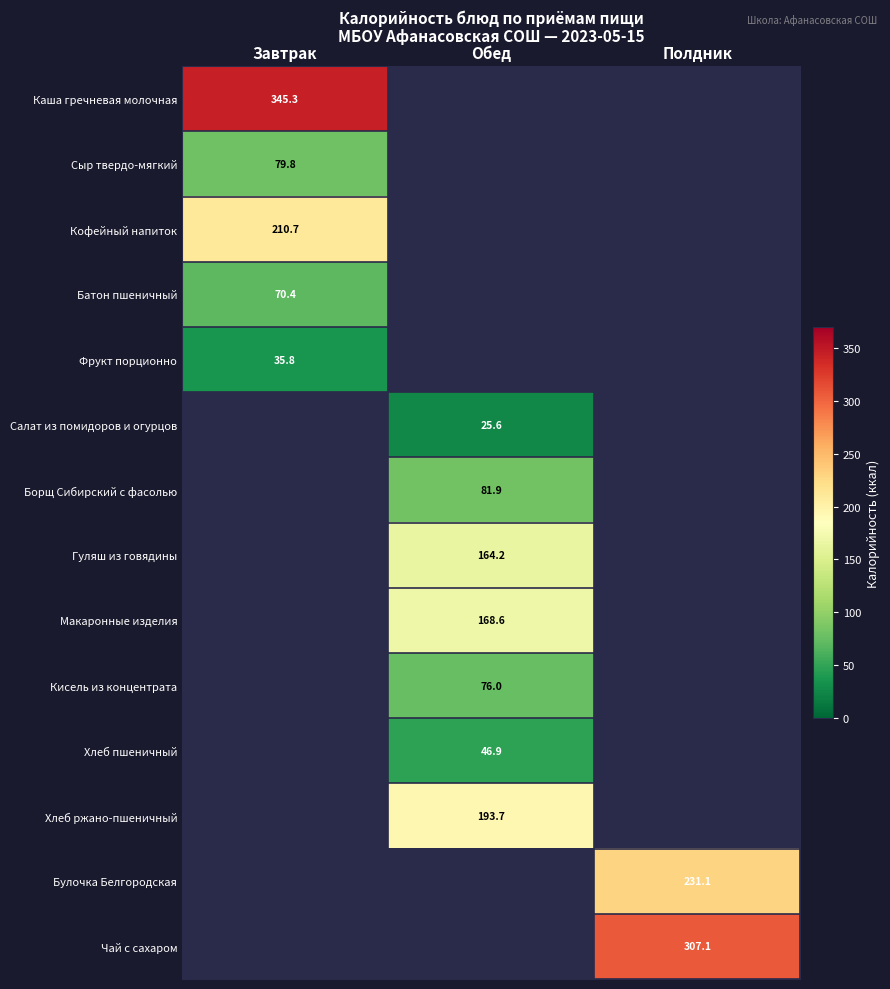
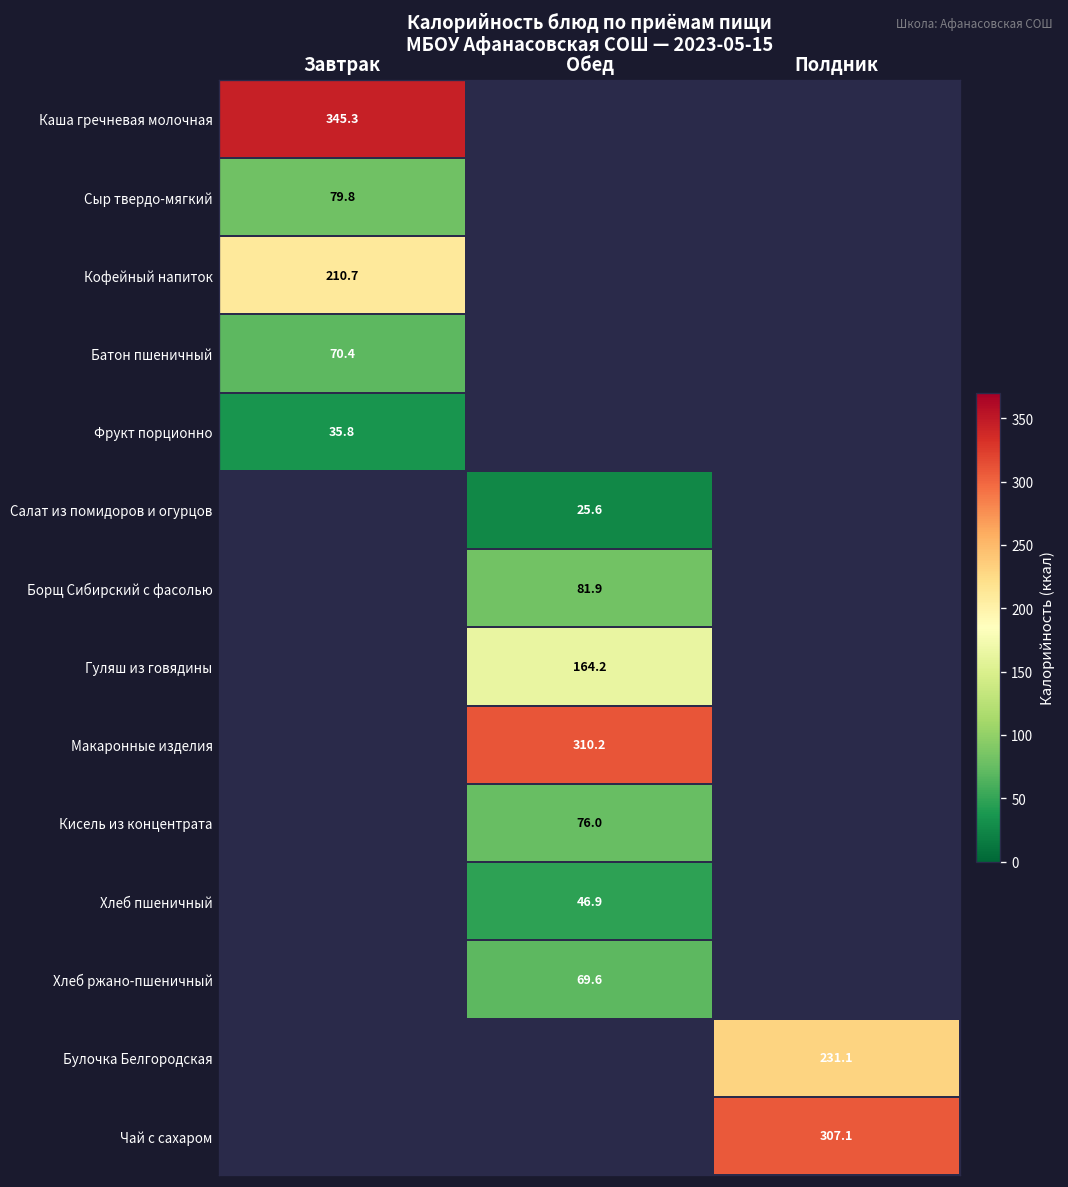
  {
    "Каша гречневая молочная": {
      "Завтрак": 345.3
    },
    "Сыр твердо-мягкий": {
      "Завтрак": 79.8
    },
    "Кофейный напиток": {
      "Завтрак": 210.7
    },
    "Батон пшеничный": {
      "Завтрак": 70.4
    },
    "Фрукт порционно": {
      "Завтрак": 35.8
    },
    "Салат из помидоров и огурцов": {
      "Обед": 25.6
    },
    "Борщ Сибирский с фасолью": {
      "Обед": 81.9
    },
    "Гуляш из говядины": {
      "Обед": 164.2
    },
    "Макаронные изделия": {
-     "Обед": 168.6
+     "Обед": 310.2
    },
    "Кисель из концентрата": {
      "Обед": 76.0
    },
    "Хлеб пшеничный": {
      "Обед": 46.9
    },
    "Хлеб ржано-пшеничный": {
-     "Обед": 193.7
+     "Обед": 69.6
    },
    "Булочка Белгородская": {
      "Полдник": 231.1
    },
    "Чай с сахаром": {
      "Полдник": 307.1
    }
  }
